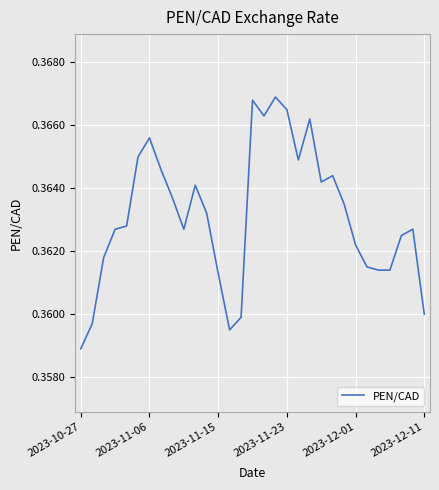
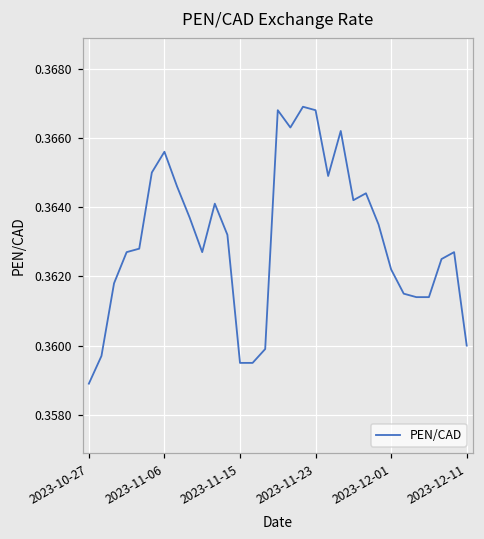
  {
    "2023-10-27": 0.3589,
    "2023-11-06": 0.3656,
-   "2023-11-15": 0.3613,
-   "2023-11-23": 0.3665,
+   "2023-11-15": 0.3595,
+   "2023-11-23": 0.3668,
    "2023-12-01": 0.3622,
    "2023-12-11": 0.3600
  }
